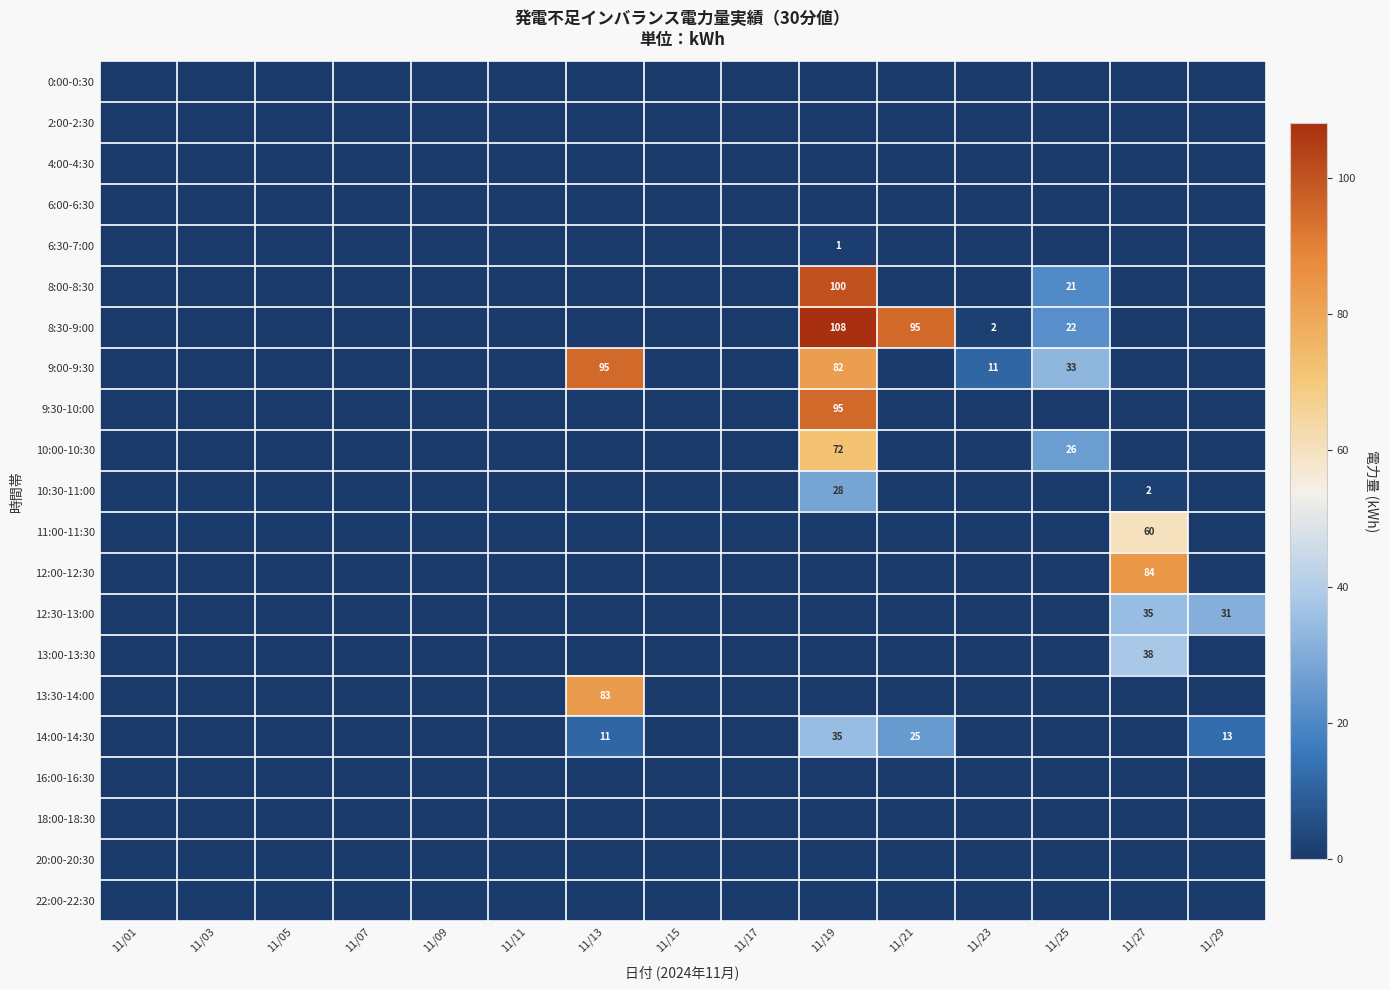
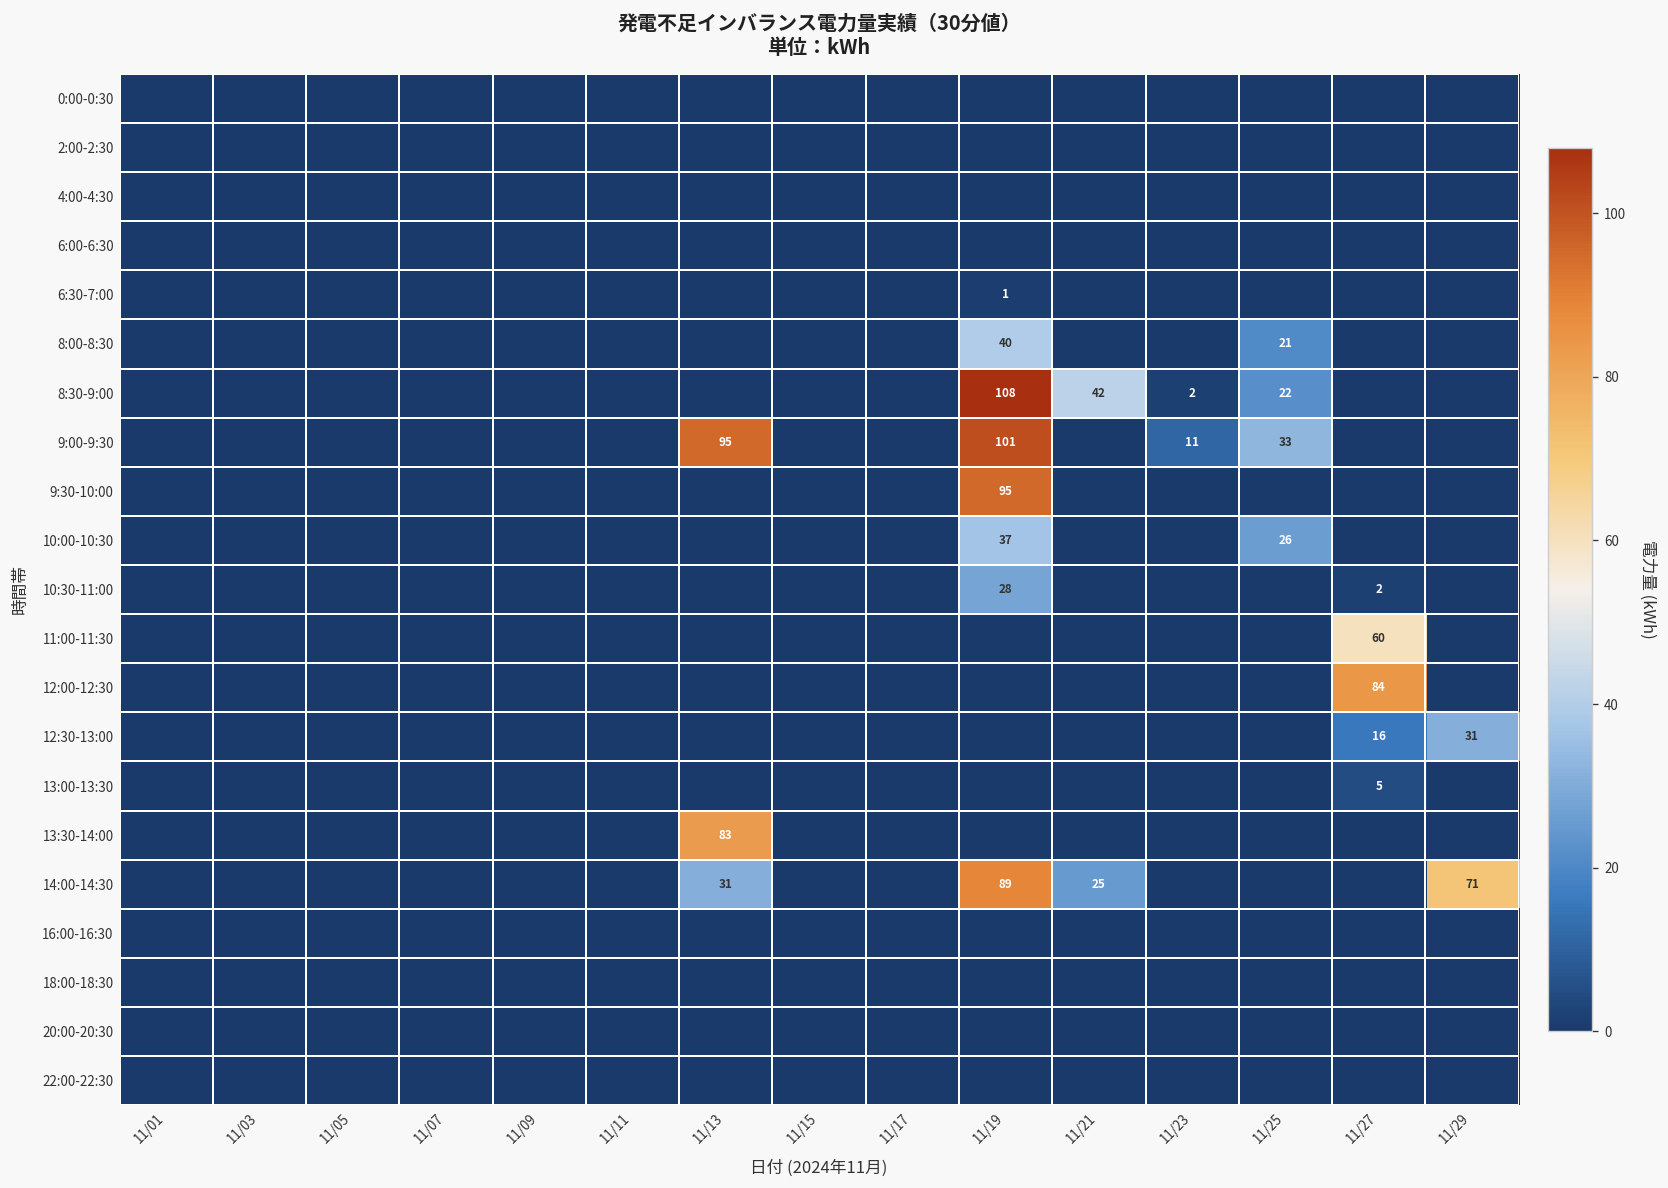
  {
    "6:30-7:00": {
      "11/19": 1
    },
    "8:00-8:30": {
-     "11/19": 100,
+     "11/19": 40,
      "11/25": 21
    },
    "8:30-9:00": {
      "11/19": 108,
-     "11/21": 95,
+     "11/21": 42,
      "11/23": 2,
      "11/25": 22
    },
    "9:00-9:30": {
      "11/13": 95,
-     "11/19": 82,
+     "11/19": 101,
      "11/23": 11,
      "11/25": 33
    },
    "9:30-10:00": {
      "11/19": 95
    },
    "10:00-10:30": {
-     "11/19": 72,
+     "11/19": 37,
      "11/25": 26
    },
    "10:30-11:00": {
      "11/19": 28,
      "11/27": 2
    },
    "11:00-11:30": {
      "11/27": 60
    },
    "12:00-12:30": {
      "11/27": 84
    },
    "12:30-13:00": {
-     "11/27": 35,
+     "11/27": 16,
      "11/29": 31
    },
    "13:00-13:30": {
-     "11/27": 38
+     "11/27": 5
    },
    "13:30-14:00": {
      "11/13": 83
    },
    "14:00-14:30": {
-     "11/13": 11,
-     "11/19": 35,
+     "11/13": 31,
+     "11/19": 89,
      "11/21": 25,
-     "11/29": 13
+     "11/29": 71
    }
  }
